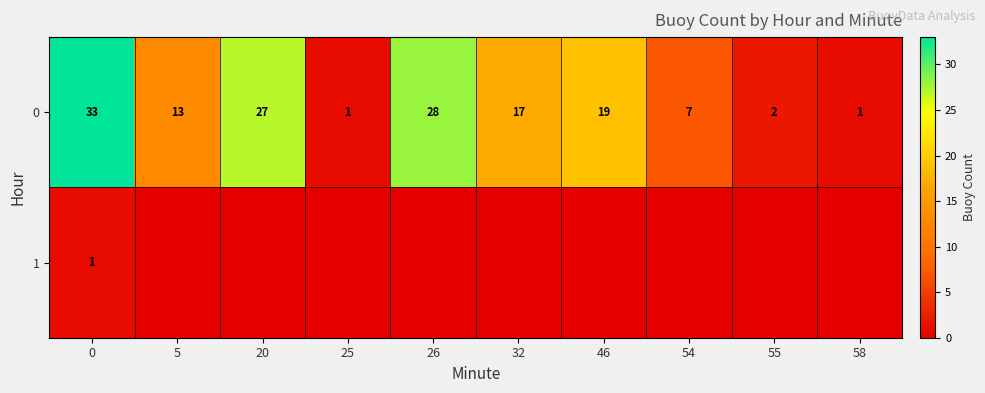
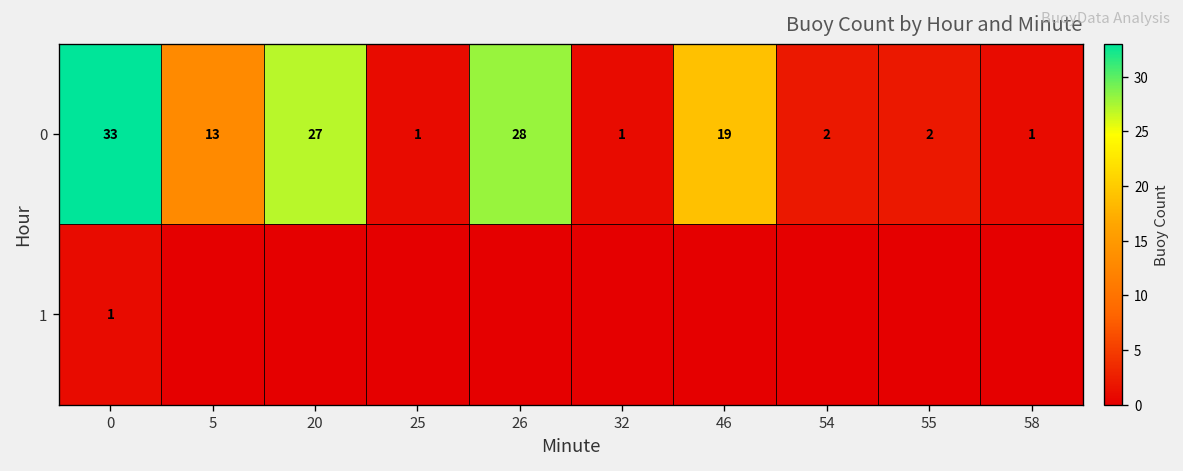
  {
    "0": {
      "0": 33,
      "5": 13,
      "20": 27,
      "25": 1,
      "26": 28,
-     "32": 17,
+     "32": 1,
      "46": 19,
-     "54": 7,
+     "54": 2,
      "55": 2,
      "58": 1
    },
    "1": {
      "0": 1
    }
  }
